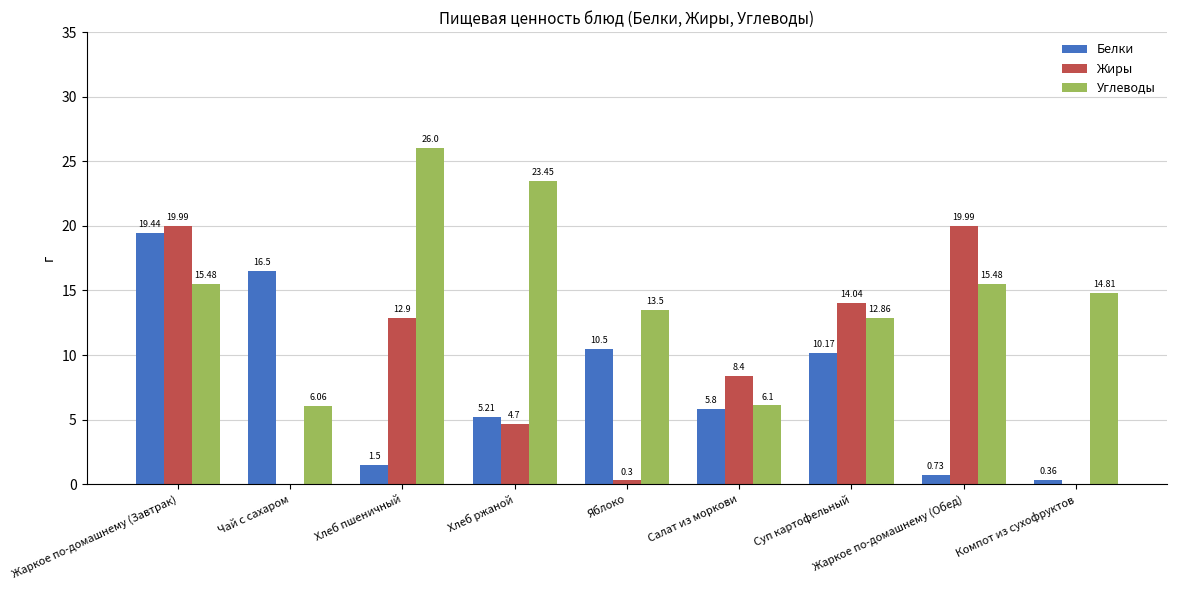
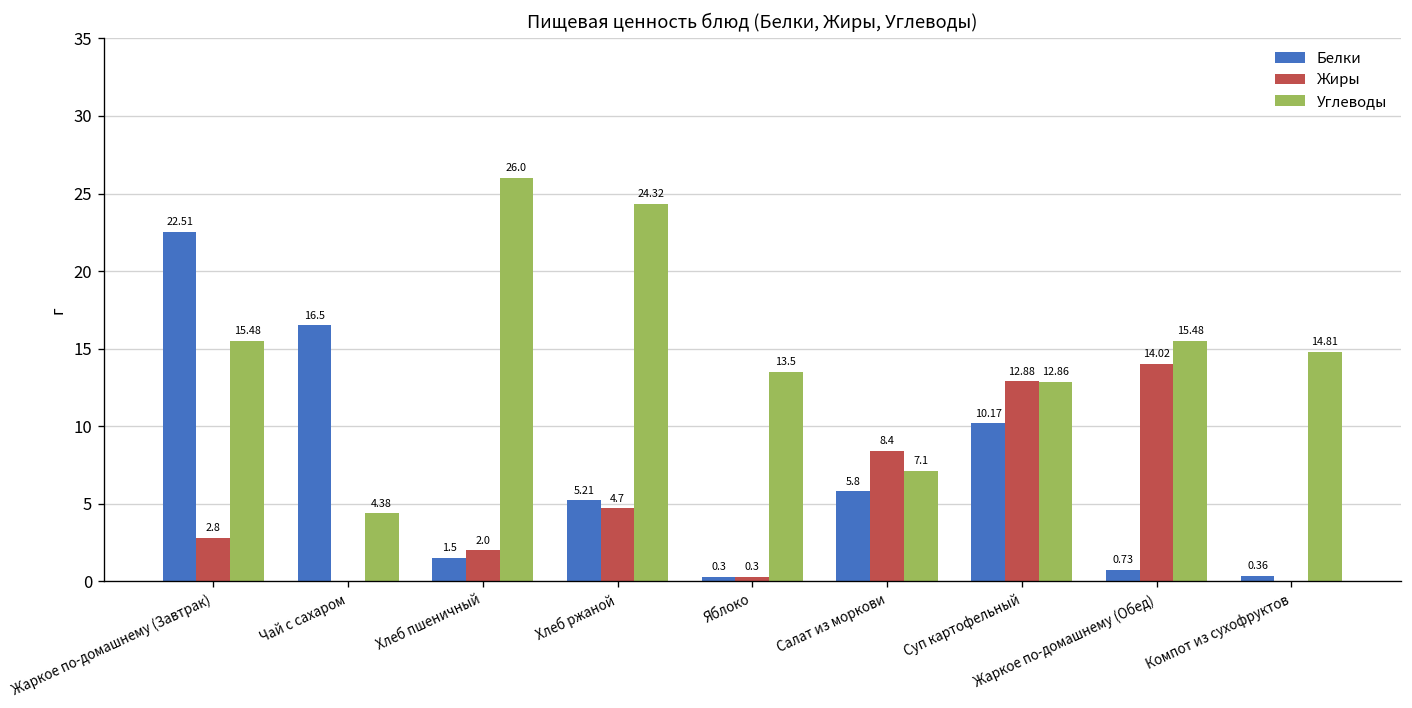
  {
    "Белки": {
-     "Жаркое по-домашнему (Завтрак)": 19.44,
+     "Жаркое по-домашнему (Завтрак)": 22.51,
      "Чай с сахаром": 16.5,
      "Хлеб пшеничный": 1.5,
      "Хлеб ржаной": 5.21,
-     "Яблоко": 10.5,
+     "Яблоко": 0.3,
      "Салат из моркови": 5.8,
      "Суп картофельный": 10.17,
      "Жаркое по-домашнему (Обед)": 0.73,
      "Компот из сухофруктов": 0.36
    },
    "Жиры": {
-     "Жаркое по-домашнему (Завтрак)": 19.99,
-     "Хлеб пшеничный": 12.9,
+     "Жаркое по-домашнему (Завтрак)": 2.8,
+     "Хлеб пшеничный": 2.0,
      "Хлеб ржаной": 4.7,
      "Яблоко": 0.3,
      "Салат из моркови": 8.4,
-     "Суп картофельный": 14.04,
-     "Жаркое по-домашнему (Обед)": 19.99
+     "Суп картофельный": 12.88,
+     "Жаркое по-домашнему (Обед)": 14.02
    },
    "Углеводы": {
      "Жаркое по-домашнему (Завтрак)": 15.48,
-     "Чай с сахаром": 6.06,
+     "Чай с сахаром": 4.38,
      "Хлеб пшеничный": 26.0,
-     "Хлеб ржаной": 23.45,
+     "Хлеб ржаной": 24.32,
      "Яблоко": 13.5,
-     "Салат из моркови": 6.1,
+     "Салат из моркови": 7.1,
      "Суп картофельный": 12.86,
      "Жаркое по-домашнему (Обед)": 15.48,
      "Компот из сухофруктов": 14.81
    }
  }
